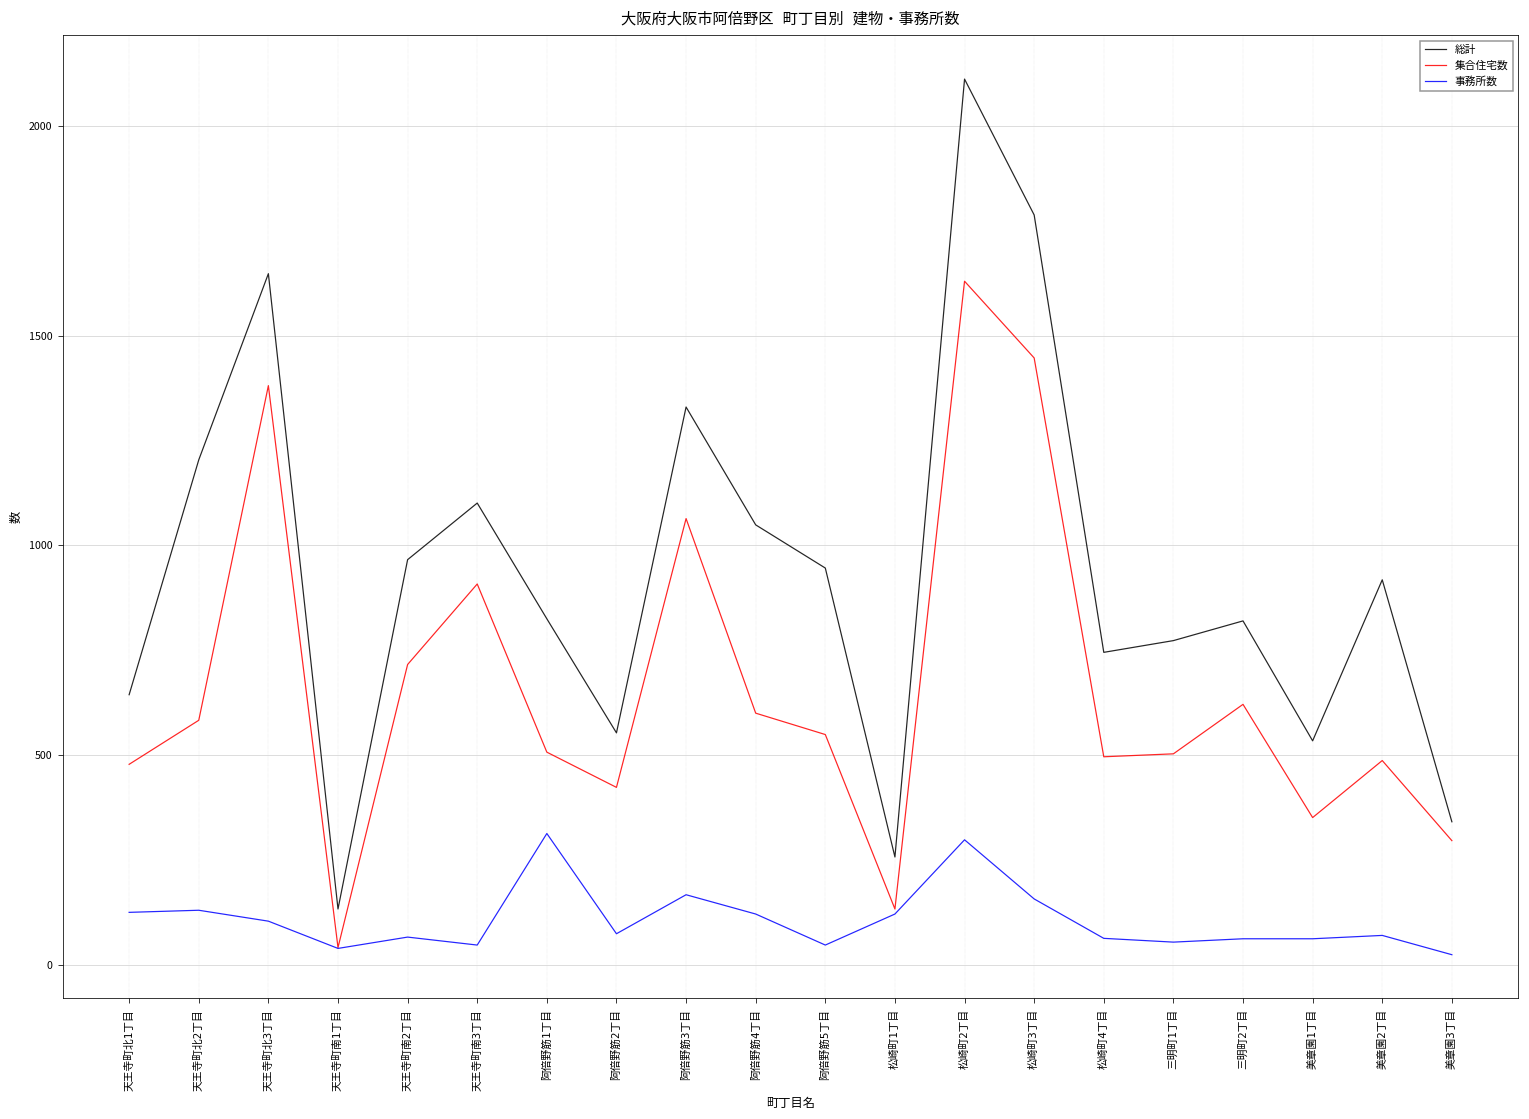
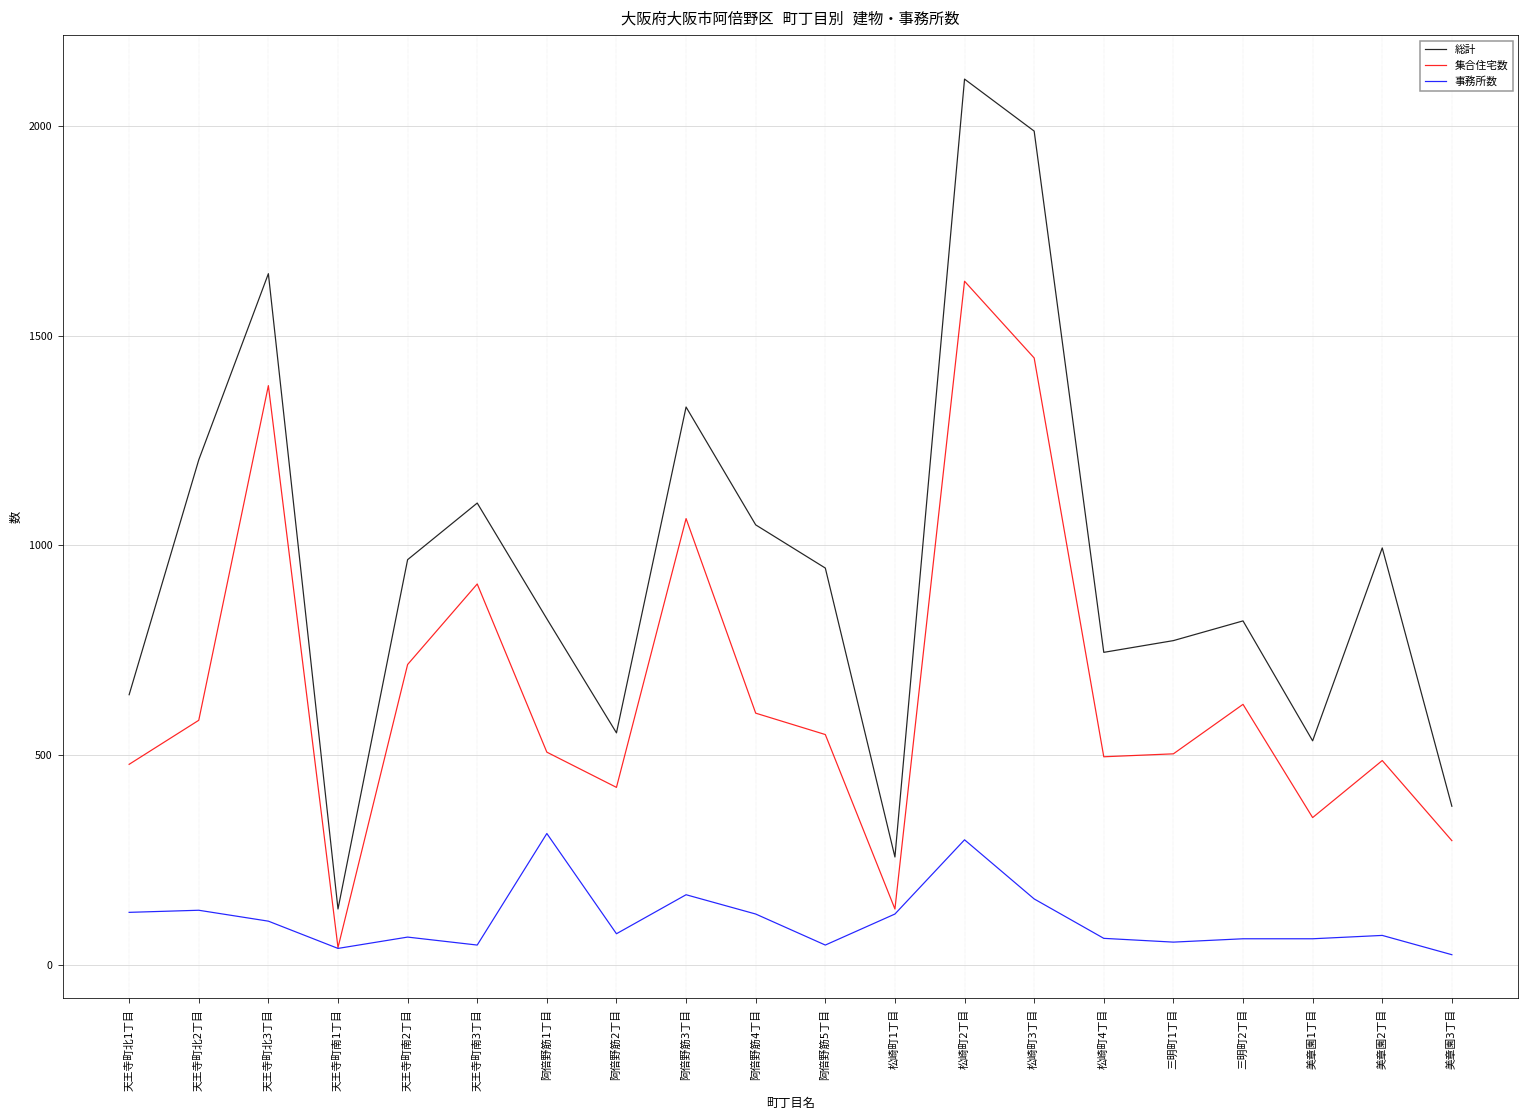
  {
    "総計": {
      "天王寺町北1丁目": 640,
      "天王寺町北2丁目": 1200,
      "天王寺町北3丁目": 1650,
      "天王寺町南1丁目": 130,
      "天王寺町南2丁目": 970,
      "天王寺町南3丁目": 1100,
      "阿倍野筋1丁目": 830,
      "阿倍野筋2丁目": 550,
      "阿倍野筋3丁目": 1330,
      "阿倍野筋4丁目": 1050,
      "阿倍野筋5丁目": 950,
      "松崎町1丁目": 260,
      "松崎町2丁目": 2110,
-     "松崎町3丁目": 1790,
+     "松崎町3丁目": 1990,
      "松崎町4丁目": 750,
      "三明町1丁目": 770,
      "三明町2丁目": 820,
      "美章園1丁目": 530,
-     "美章園2丁目": 920,
-     "美章園3丁目": 340
+     "美章園2丁目": 990,
+     "美章園3丁目": 380
    },
    "集合住宅数": {
      "天王寺町北1丁目": 480,
      "天王寺町北2丁目": 580,
      "天王寺町北3丁目": 1380,
      "天王寺町南2丁目": 720,
      "天王寺町南3丁目": 910,
      "阿倍野筋1丁目": 510,
      "阿倍野筋2丁目": 420,
      "阿倍野筋3丁目": 1060,
      "阿倍野筋4丁目": 600,
      "阿倍野筋5丁目": 550,
      "松崎町1丁目": 130,
      "松崎町2丁目": 1630,
      "松崎町3丁目": 1450,
      "松崎町4丁目": 500,
      "三明町1丁目": 500,
      "三明町2丁目": 620,
      "美章園1丁目": 350,
      "美章園2丁目": 490,
      "美章園3丁目": 300
    },
    "事務所数": {
      "天王寺町北1丁目": 130,
      "天王寺町北2丁目": 130,
      "天王寺町北3丁目": 100,
      "天王寺町南2丁目": 70,
      "天王寺町南3丁目": 50,
      "阿倍野筋1丁目": 310,
      "阿倍野筋2丁目": 70,
      "阿倍野筋3丁目": 170,
      "阿倍野筋4丁目": 120,
      "阿倍野筋5丁目": 50,
      "松崎町1丁目": 120,
      "松崎町2丁目": 300,
      "松崎町3丁目": 160,
      "松崎町4丁目": 60,
      "三明町1丁目": 50,
      "三明町2丁目": 60,
      "美章園1丁目": 60,
      "美章園2丁目": 70,
      "美章園3丁目": 20
    }
  }
